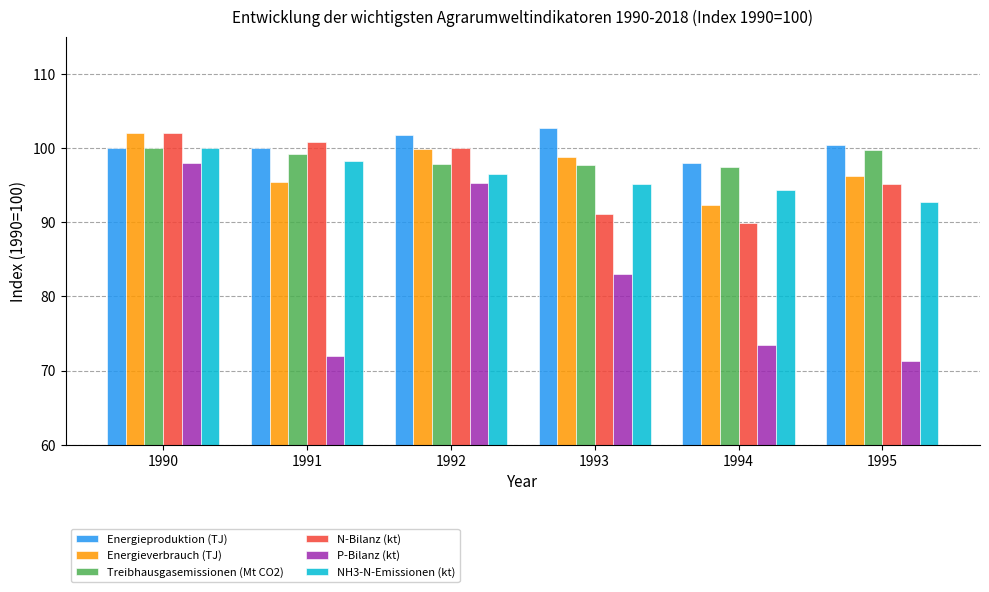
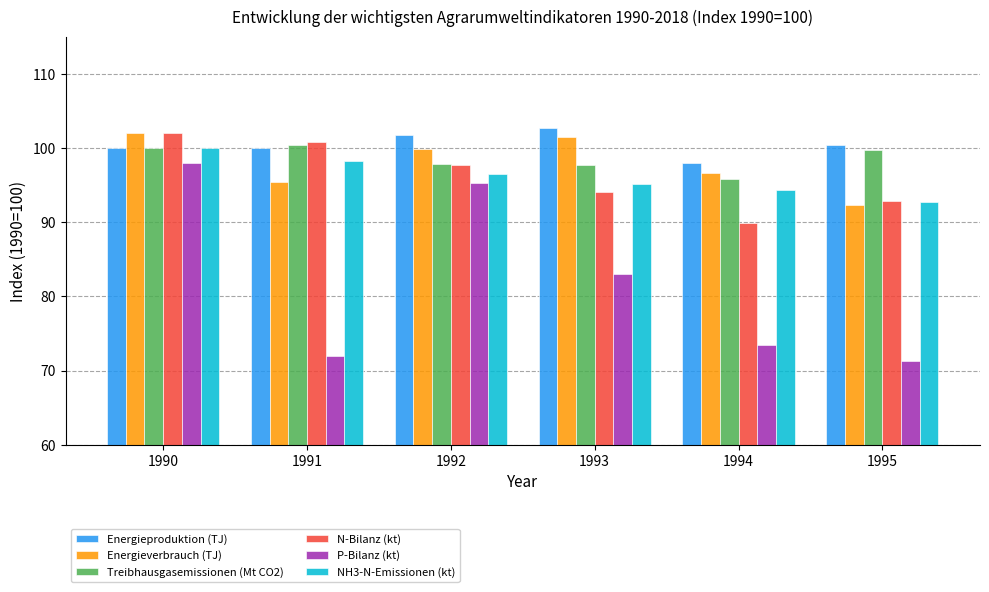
  {
    "Energieverbrauch (TJ)": {
      "1990": 102,
      "1991": 95,
      "1992": 100,
-     "1993": 99,
-     "1994": 92,
-     "1995": 96
+     "1993": 102,
+     "1994": 97,
+     "1995": 92
    },
    "Treibhausgasemissionen (Mt CO2)": {
      "1990": 100,
-     "1991": 99,
+     "1991": 100,
      "1992": 98,
      "1993": 98,
-     "1994": 97,
+     "1994": 96,
      "1995": 100
    },
    "N-Bilanz (kt)": {
      "1990": 102,
      "1991": 101,
-     "1992": 100,
-     "1993": 91,
+     "1992": 98,
+     "1993": 94,
      "1994": 90,
-     "1995": 95
+     "1995": 93
    },
    "P-Bilanz (kt)": {
      "1990": 98,
      "1991": 72,
      "1992": 95,
      "1993": 83,
      "1994": 74,
      "1995": 71
    }
  }
